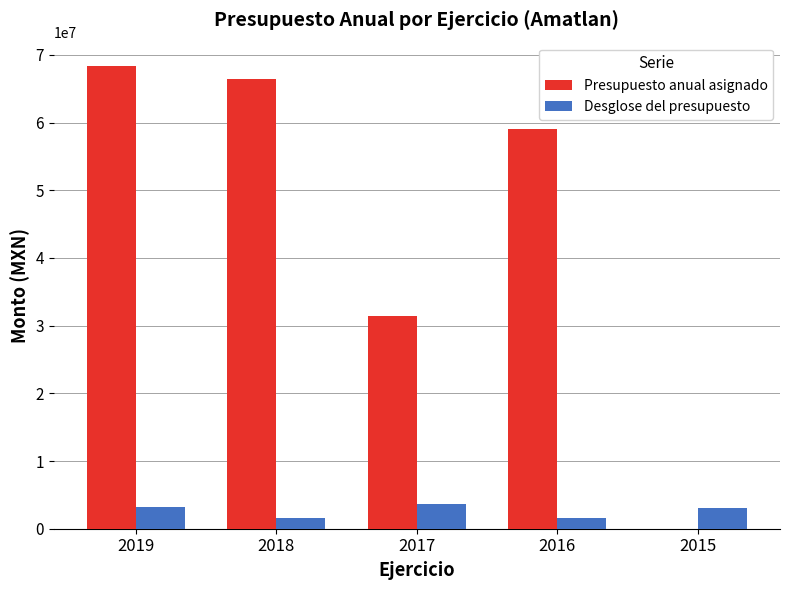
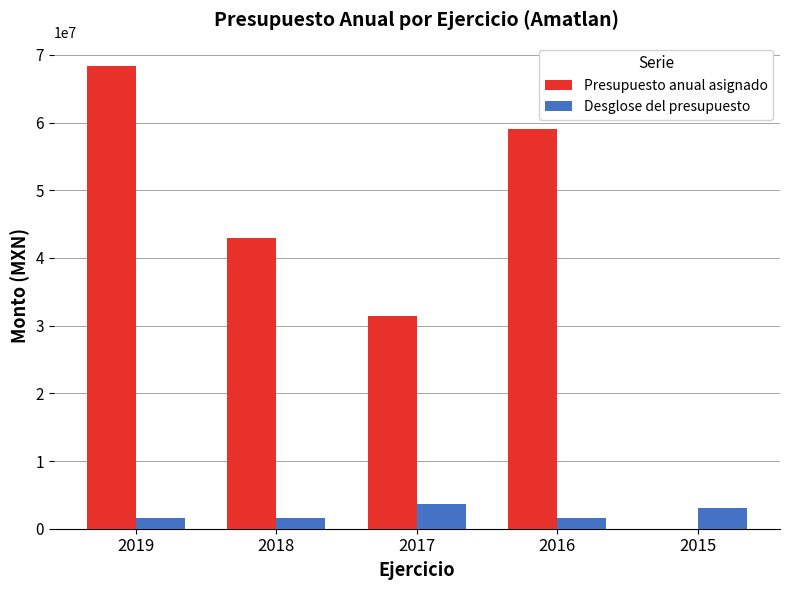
  {
    "Presupuesto anual asignado": {
      "2019": 68000000,
-     "2018": 66000000,
+     "2018": 43000000,
      "2017": 31000000,
      "2016": 59000000,
      "2015": 0
    },
    "Desglose del presupuesto": {
-     "2019": 3000000,
+     "2019": 2000000,
      "2018": 2000000,
      "2017": 4000000,
      "2016": 2000000,
      "2015": 3000000
    }
  }
